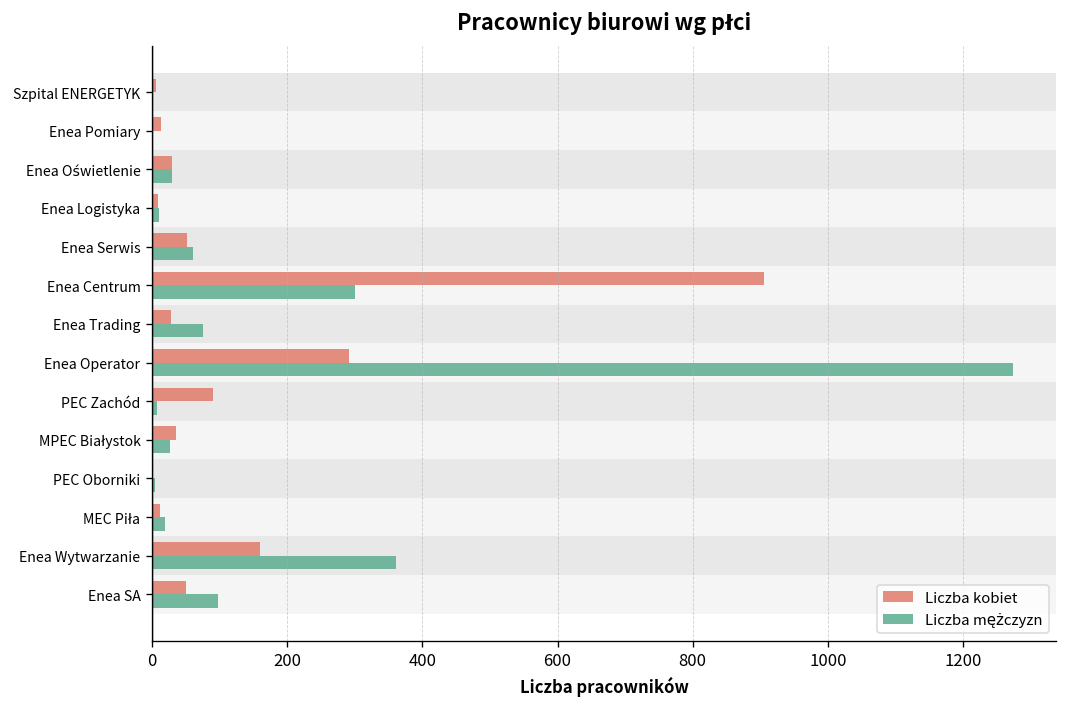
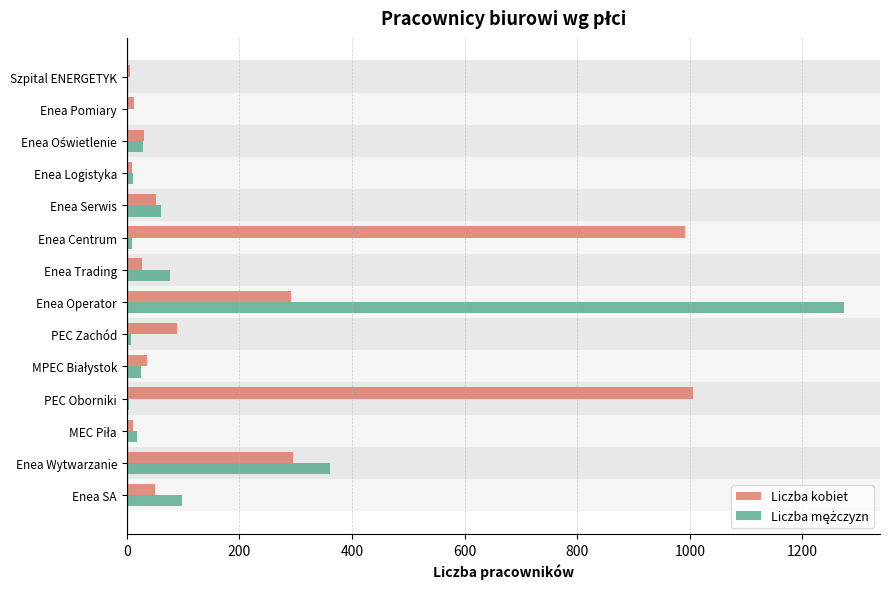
  {
    "Liczba kobiet": {
      "Szpital ENERGETYK": 10,
      "Enea Pomiary": 10,
      "Enea Oświetlenie": 30,
      "Enea Logistyka": 10,
      "Enea Serwis": 50,
-     "Enea Centrum": 910,
+     "Enea Centrum": 990,
      "Enea Trading": 30,
      "Enea Operator": 290,
      "PEC Zachód": 90,
      "MPEC Białystok": 40,
-     "PEC Oborniki": 0,
+     "PEC Oborniki": 1010,
      "MEC Piła": 10,
-     "Enea Wytwarzanie": 160,
+     "Enea Wytwarzanie": 300,
      "Enea SA": 50
    },
    "Liczba mężczyzn": {
      "Enea Oświetlenie": 30,
      "Enea Logistyka": 10,
      "Enea Serwis": 60,
-     "Enea Centrum": 300,
+     "Enea Centrum": 10,
      "Enea Trading": 80,
      "Enea Operator": 1270,
      "PEC Zachód": 10,
      "MPEC Białystok": 30,
      "MEC Piła": 20,
      "Enea Wytwarzanie": 360,
      "Enea SA": 100
    }
  }
